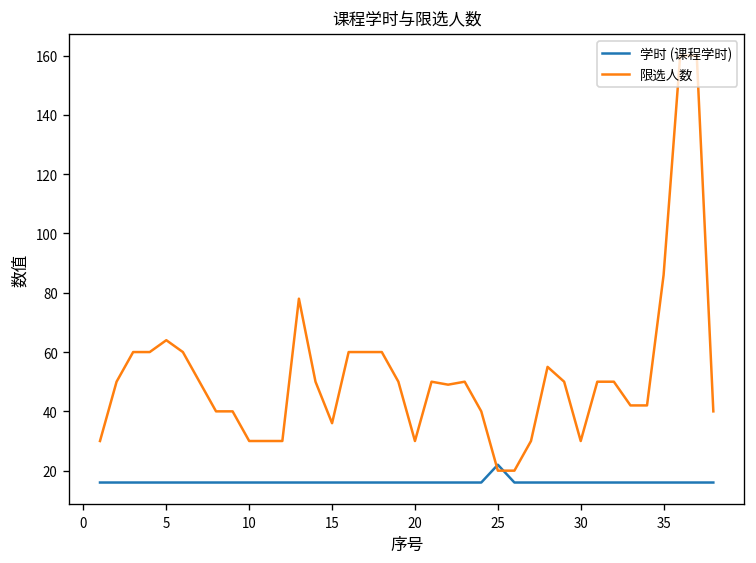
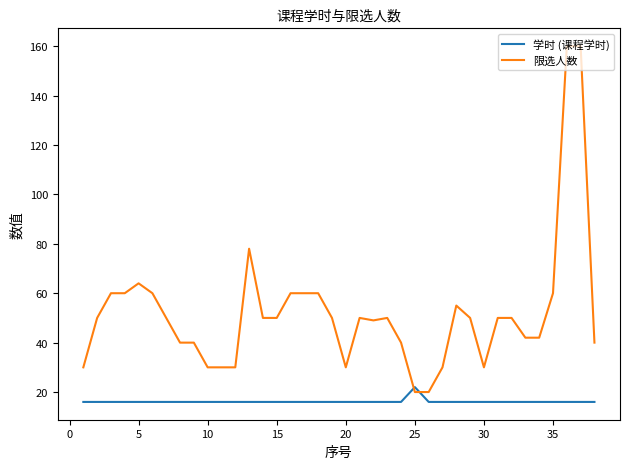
  {
    "学时 (课程学时)": {
      "5": 16,
      "10": 16,
      "15": 16,
      "20": 16,
      "25": 22,
      "30": 16,
      "35": 16
    },
    "限选人数": {
      "5": 64,
      "10": 30,
-     "15": 36,
+     "15": 50,
      "20": 30,
      "25": 20,
      "30": 30,
-     "35": 86
+     "35": 60
    }
  }
